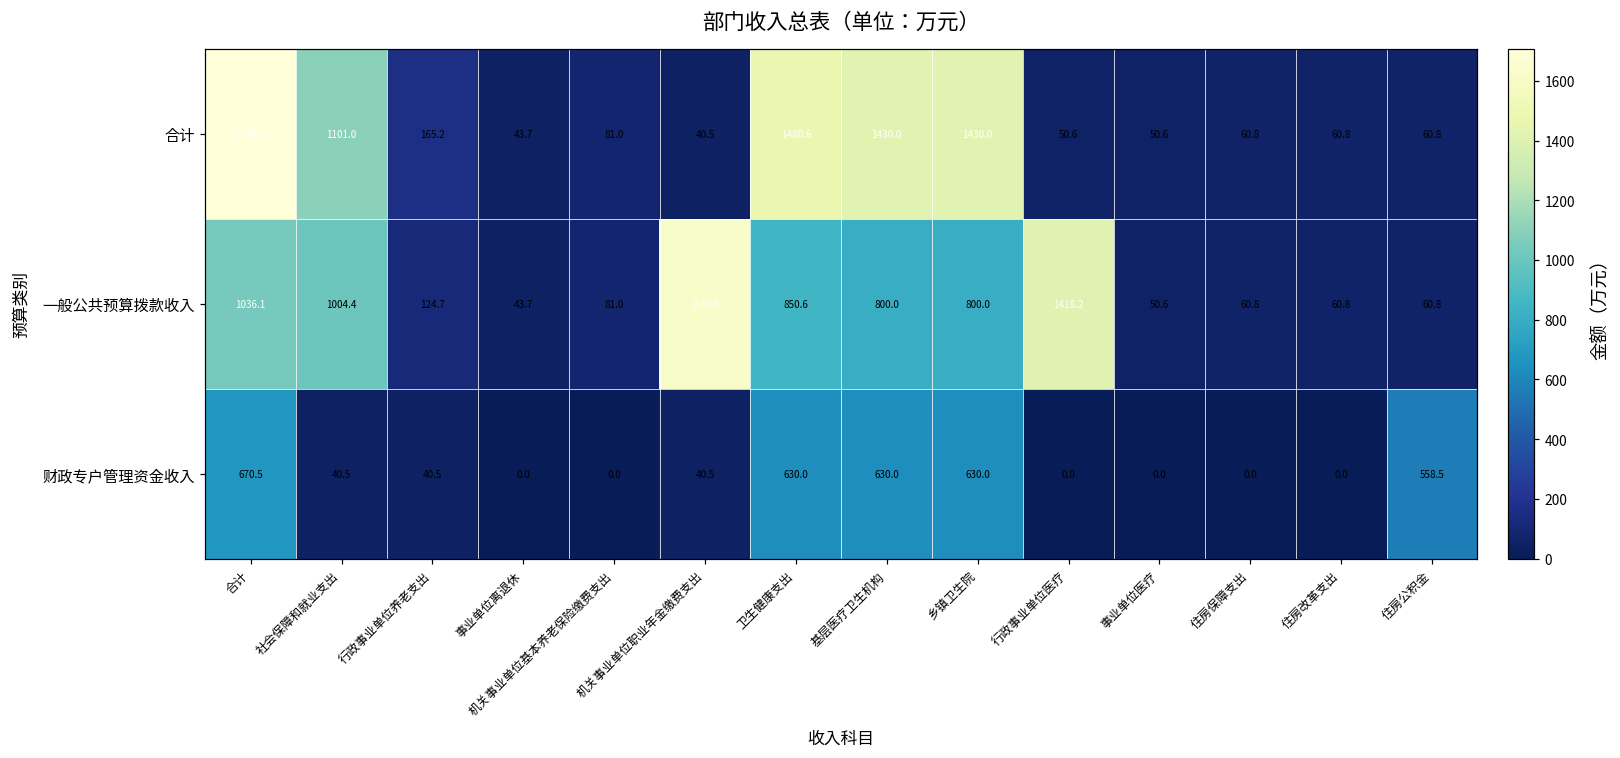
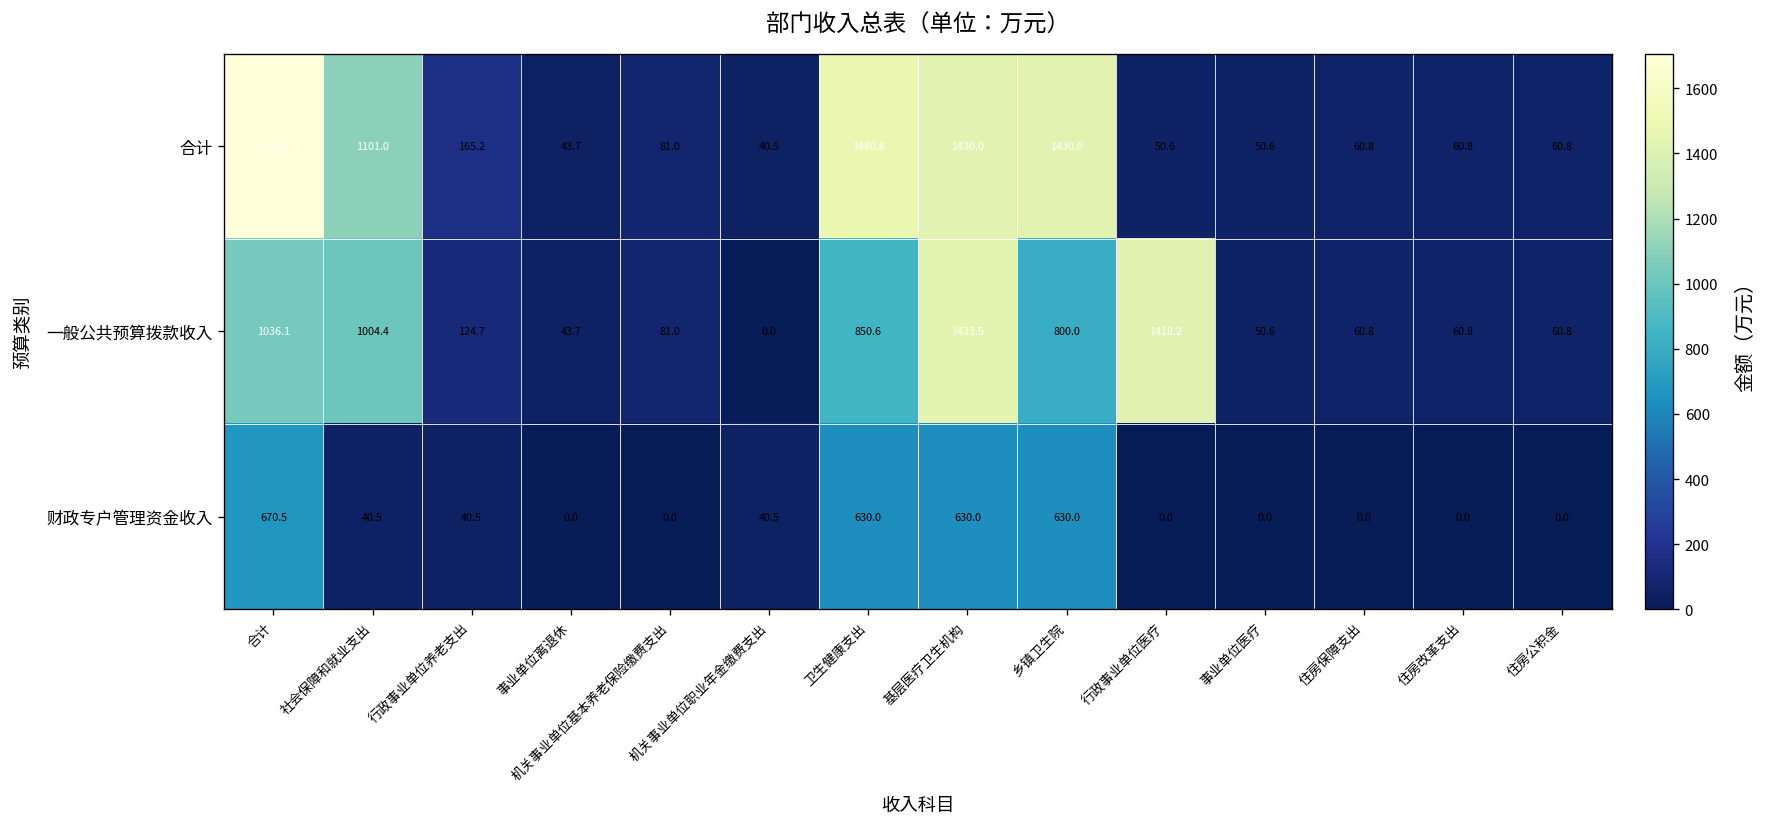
  {
    "合计": {
      "社会保障和就业支出": 1101.0,
      "行政事业单位养老支出": 165.2,
      "事业单位离退休": 43.7,
      "机关事业单位基本养老保险缴费支出": 81.0,
      "机关事业单位职业年金缴费支出": 40.5,
      "卫生健康支出": 1480.6,
      "基层医疗卫生机构": 1430.0,
      "乡镇卫生院": 1430.0,
      "行政事业单位医疗": 50.6,
      "事业单位医疗": 50.6,
      "住房保障支出": 60.8,
      "住房改革支出": 60.8,
      "住房公积金": 60.8
    },
    "一般公共预算拨款收入": {
      "合计": 1036.1,
      "社会保障和就业支出": 1004.4,
      "行政事业单位养老支出": 124.7,
      "事业单位离退休": 43.7,
      "机关事业单位基本养老保险缴费支出": 81.0,
-     "机关事业单位职业年金缴费支出": 1615.6,
+     "机关事业单位职业年金缴费支出": 0.0,
      "卫生健康支出": 850.6,
-     "基层医疗卫生机构": 800.0,
+     "基层医疗卫生机构": 1433.5,
      "乡镇卫生院": 800.0,
      "行政事业单位医疗": 1418.2,
      "事业单位医疗": 50.6,
      "住房保障支出": 60.8,
      "住房改革支出": 60.8,
      "住房公积金": 60.8
    },
    "财政专户管理资金收入": {
      "合计": 670.5,
      "社会保障和就业支出": 40.5,
      "行政事业单位养老支出": 40.5,
      "事业单位离退休": 0.0,
      "机关事业单位基本养老保险缴费支出": 0.0,
      "机关事业单位职业年金缴费支出": 40.5,
      "卫生健康支出": 630.0,
      "基层医疗卫生机构": 630.0,
      "乡镇卫生院": 630.0,
      "行政事业单位医疗": 0.0,
      "事业单位医疗": 0.0,
      "住房保障支出": 0.0,
      "住房改革支出": 0.0,
-     "住房公积金": 558.5
+     "住房公积金": 0.0
    }
  }
